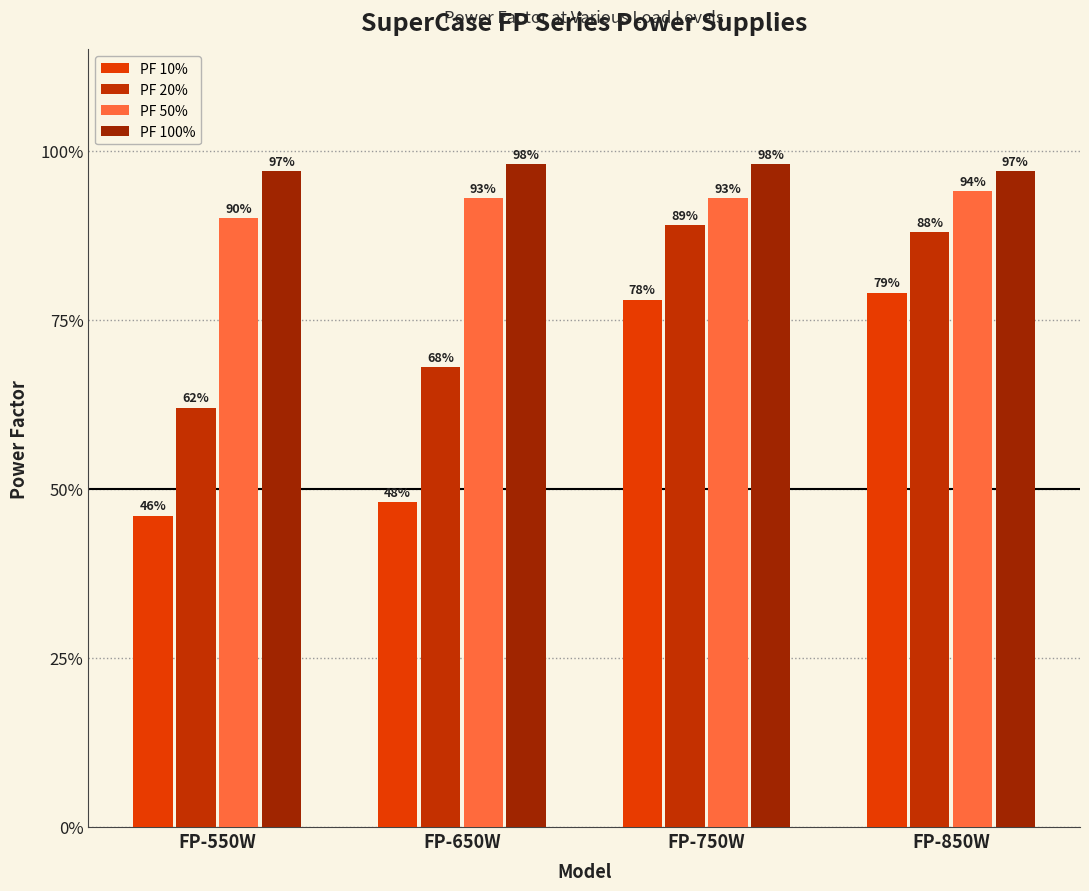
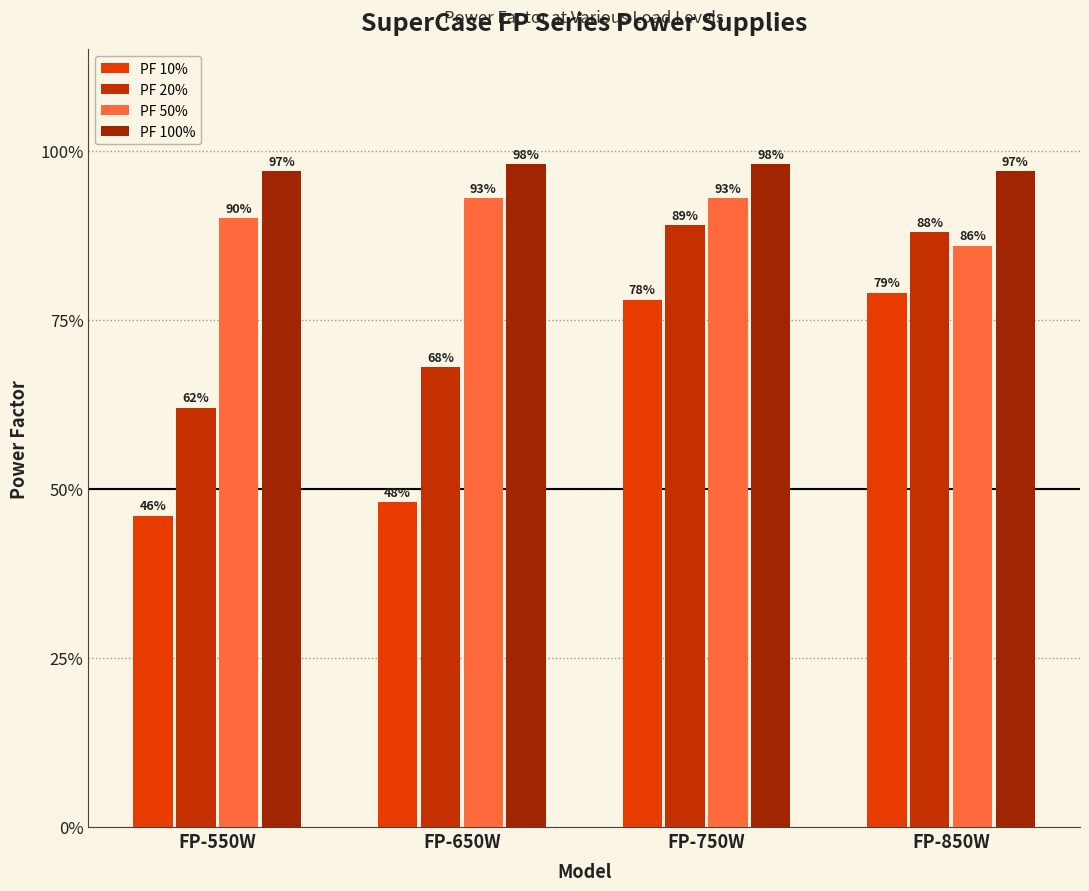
  {
    "PF 50%": {
      "FP-550W": "90%",
      "FP-650W": "93%",
      "FP-750W": "93%",
-     "FP-850W": "94%"
+     "FP-850W": "86%"
    }
  }
